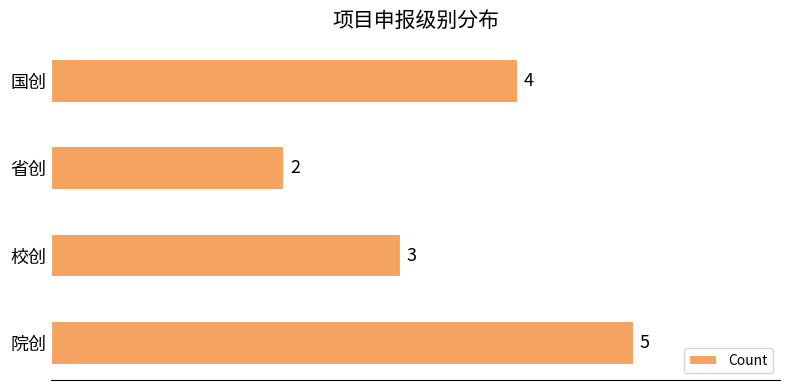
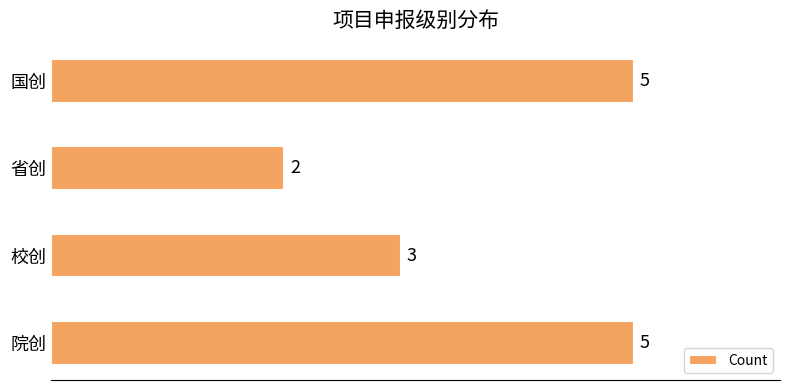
  {
-   "国创": 4,
+   "国创": 5,
    "省创": 2,
    "校创": 3,
    "院创": 5
  }
